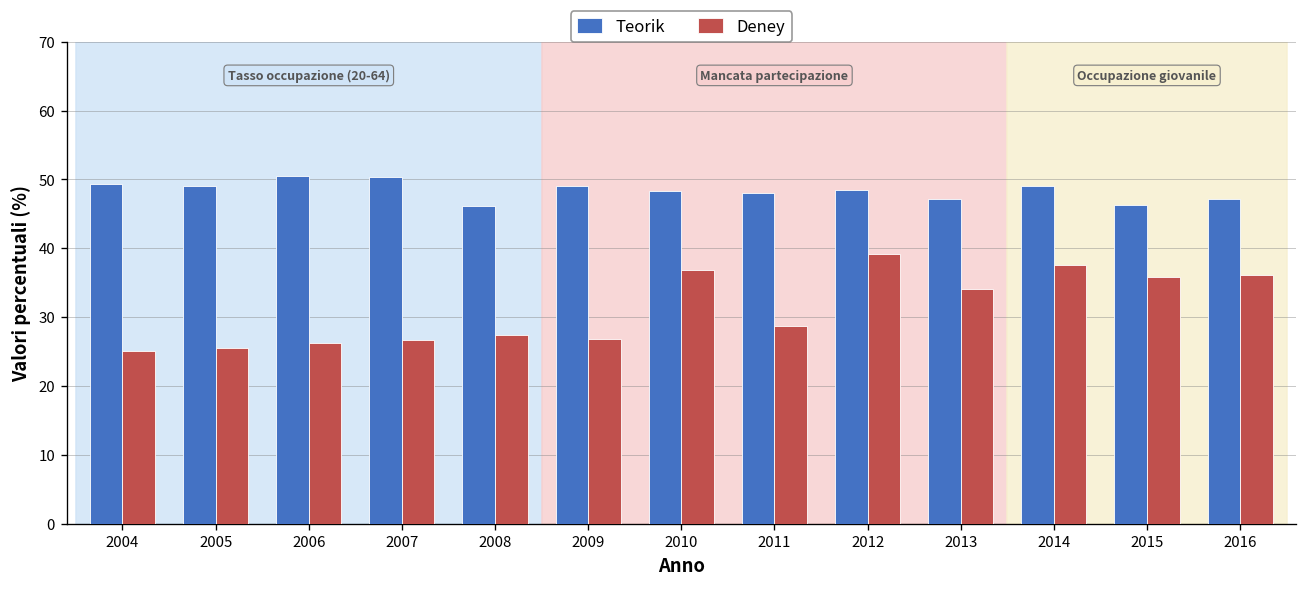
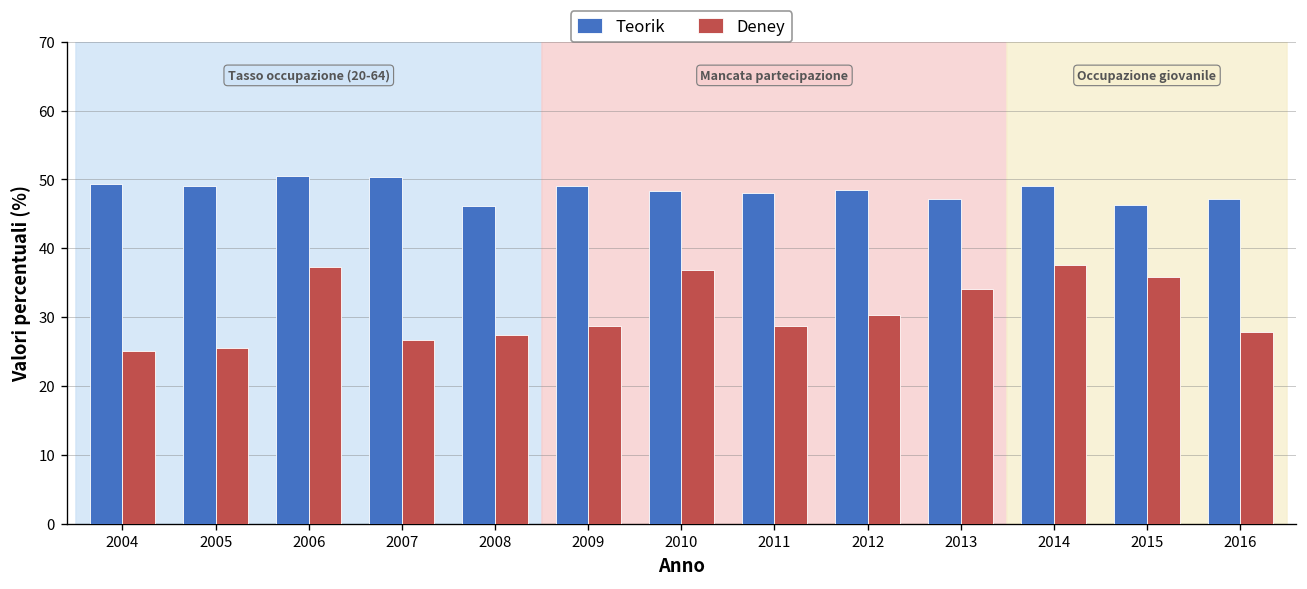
  {
    "Teorik": {
      "2004": 49,
      "2005": 49,
      "2006": 51,
      "2007": 50,
      "2008": 46,
      "2009": 49,
      "2010": 48,
      "2011": 48,
      "2012": 49,
      "2013": 47,
      "2014": 49,
      "2015": 46,
      "2016": 47
    },
    "Deney": {
      "2004": 25,
      "2005": 26,
-     "2006": 26,
+     "2006": 37,
      "2007": 27,
      "2008": 27,
-     "2009": 27,
+     "2009": 29,
      "2010": 37,
      "2011": 29,
-     "2012": 39,
+     "2012": 30,
      "2013": 34,
      "2014": 38,
      "2015": 36,
-     "2016": 36
+     "2016": 28
    }
  }
